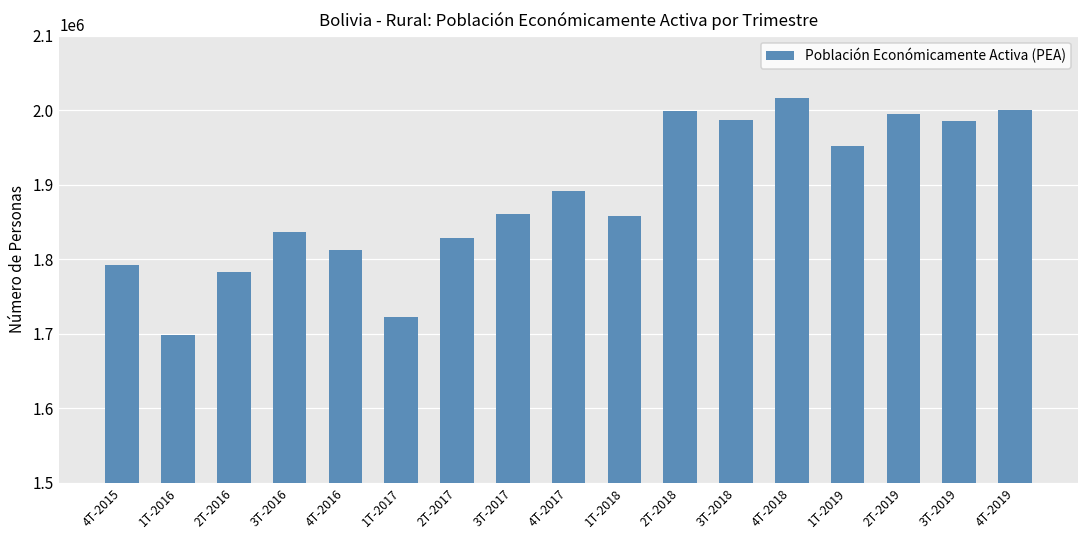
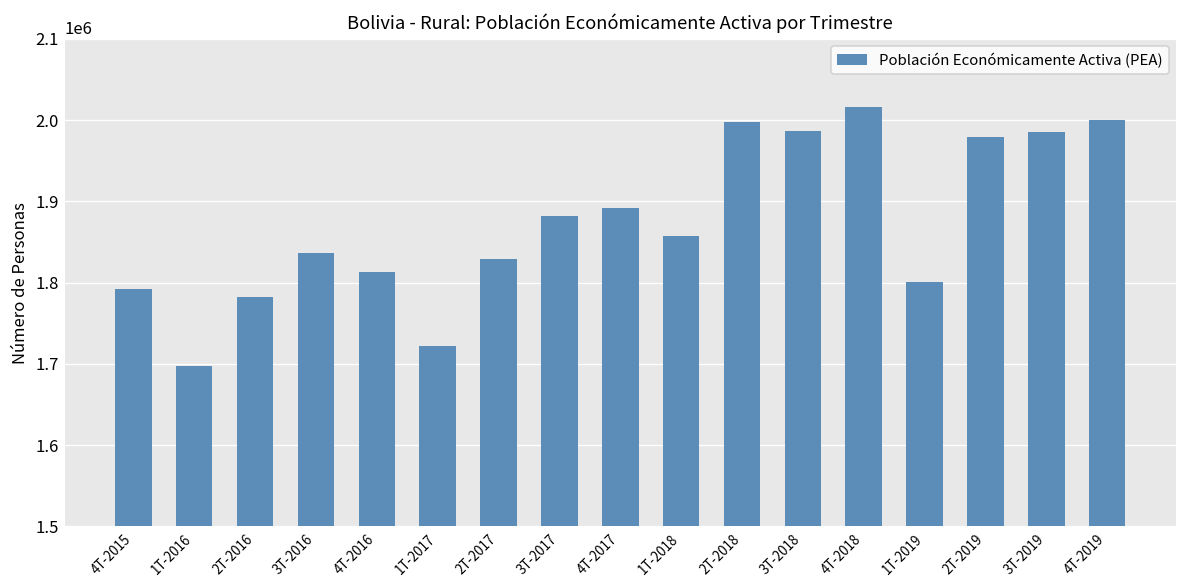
  {
    "4T-2015": 1790000,
    "1T-2016": 1700000,
    "2T-2016": 1780000,
    "3T-2016": 1840000,
    "4T-2016": 1810000,
    "1T-2017": 1720000,
    "2T-2017": 1830000,
-   "3T-2017": 1860000,
+   "3T-2017": 1880000,
    "4T-2017": 1890000,
    "1T-2018": 1860000,
    "2T-2018": 2000000,
    "3T-2018": 1990000,
    "4T-2018": 2020000,
-   "1T-2019": 1950000,
-   "2T-2019": 1990000,
+   "1T-2019": 1800000,
+   "2T-2019": 1980000,
    "3T-2019": 1990000,
    "4T-2019": 2000000
  }
